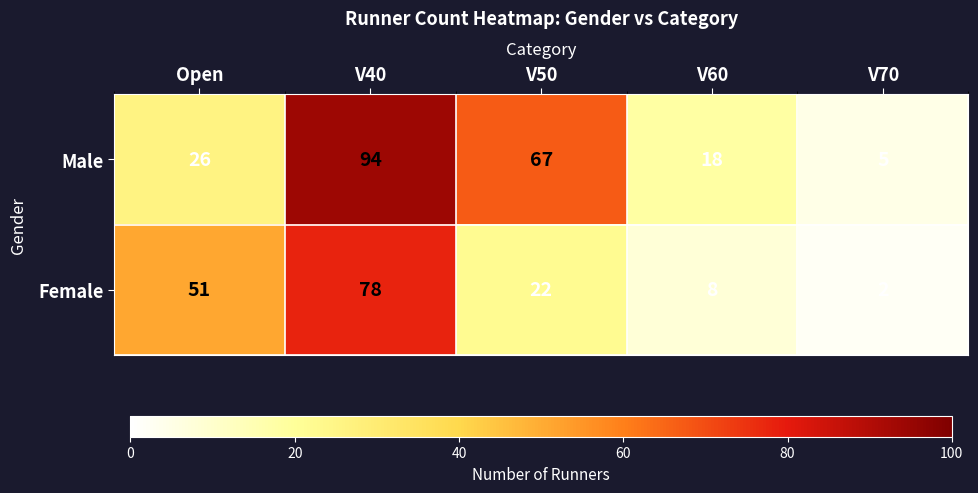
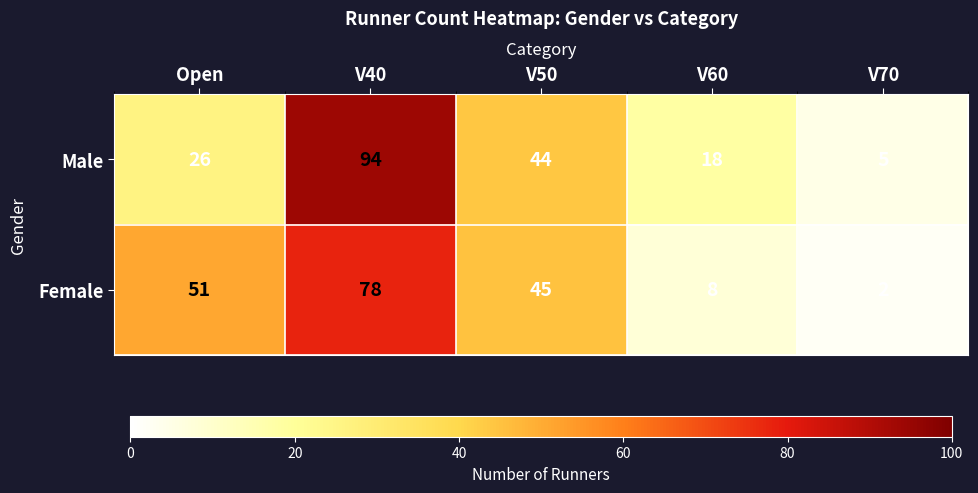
  {
    "Male": {
      "Open": 26,
      "V40": 94,
-     "V50": 67,
+     "V50": 44,
      "V60": 18
    },
    "Female": {
      "Open": 51,
      "V40": 78,
-     "V50": 22
+     "V50": 45
    }
  }
